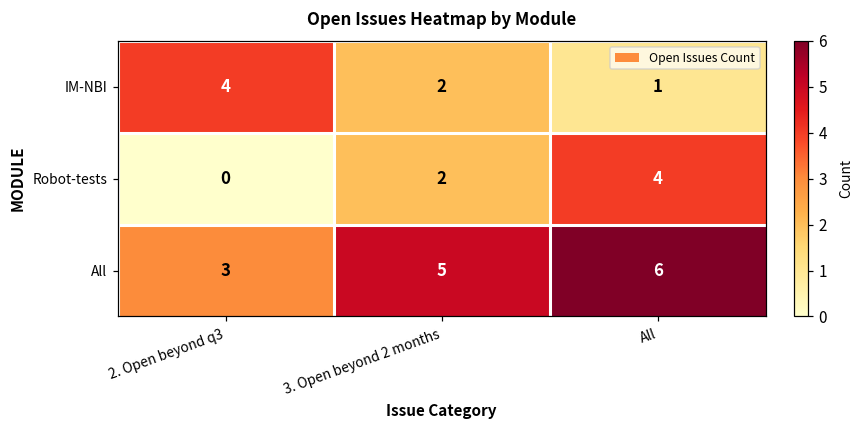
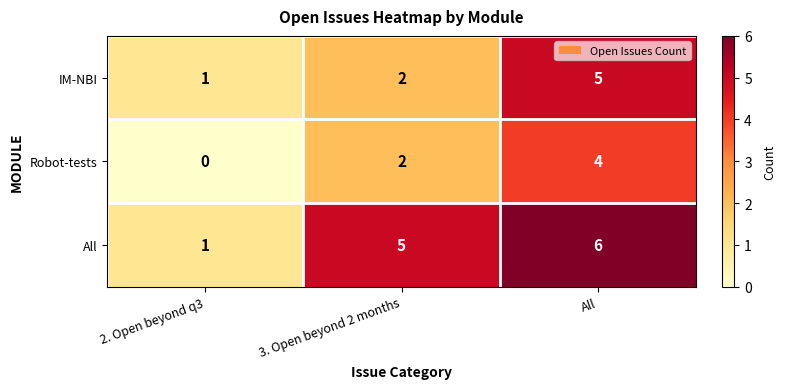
  {
    "IM-NBI": {
-     "2. Open beyond q3": 4,
+     "2. Open beyond q3": 1,
      "3. Open beyond 2 months": 2,
-     "All": 1
+     "All": 5
    },
    "Robot-tests": {
      "2. Open beyond q3": 0,
      "3. Open beyond 2 months": 2,
      "All": 4
    },
    "All": {
-     "2. Open beyond q3": 3,
+     "2. Open beyond q3": 1,
      "3. Open beyond 2 months": 5,
      "All": 6
    }
  }
